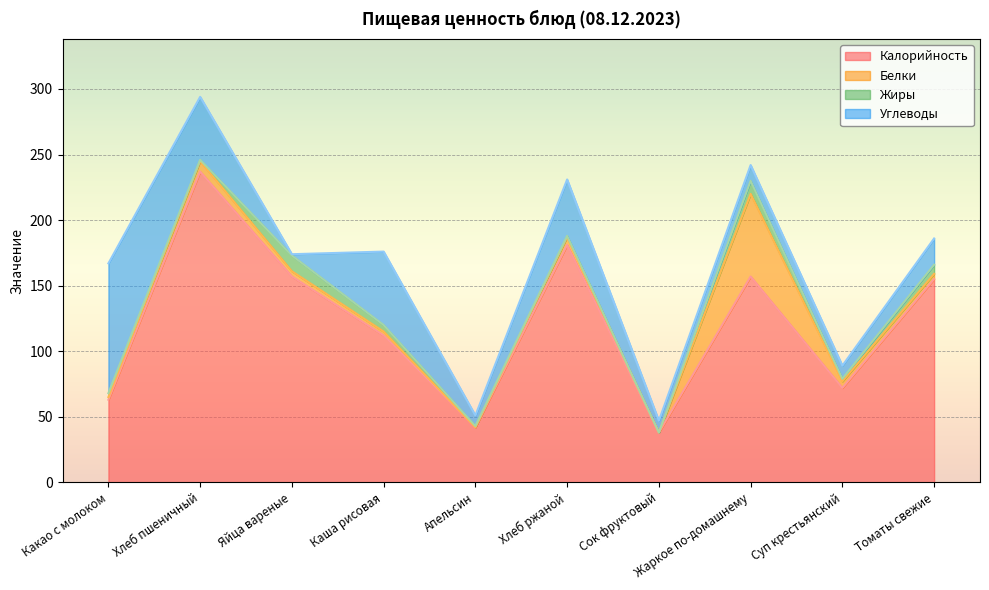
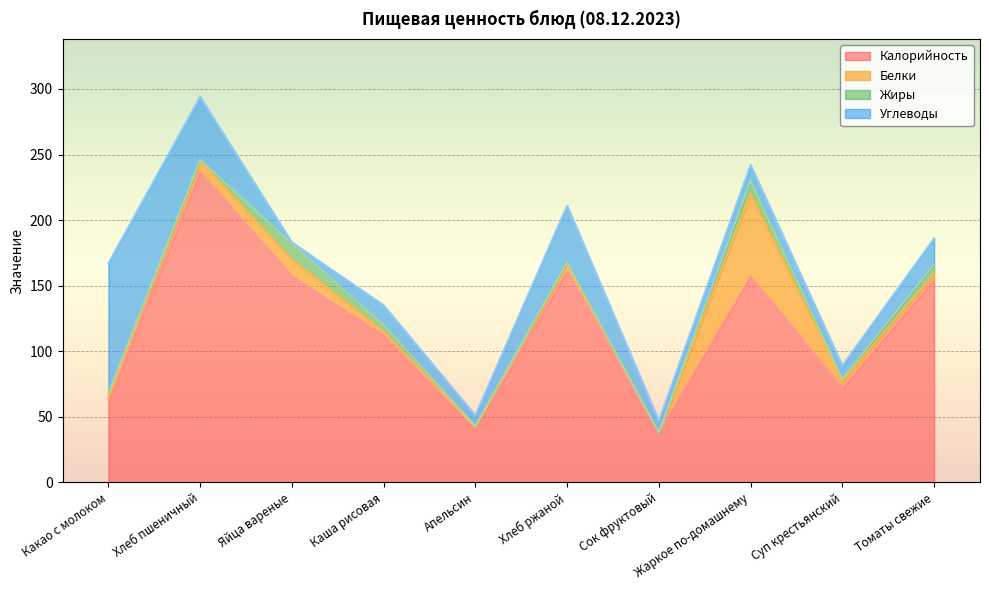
  {
    "Калорийность": {
      "Какао с молоком": 63,
      "Хлеб пшеничный": 237,
      "Яйца вареные": 157,
      "Каша рисовая": 112,
-     "Хлеб ржаной": 181,
+     "Хлеб ржаной": 161,
      "Жаркое по-домашнему": 157,
      "Суп крестьянский": 72,
      "Томаты свежие": 155
    },
    "Белки": {
      "Какао с молоком": 2,
-     "Яйца вареные": 4,
+     "Яйца вареные": 13,
      "Каша рисовая": 3,
      "Жаркое по-домашнему": 63,
      "Суп крестьянский": 5,
      "Томаты свежие": 4
    },
    "Жиры": {
      "Какао с молоком": 3,
      "Каша рисовая": 5,
      "Жаркое по-домашнему": 10,
      "Суп крестьянский": 2,
      "Томаты свежие": 7
    },
    "Углеводы": {
      "Какао с молоком": 99,
      "Хлеб пшеничный": 48,
-     "Каша рисовая": 56,
+     "Каша рисовая": 15,
      "Апельсин": 8,
      "Хлеб ржаной": 43,
      "Сок фруктовый": 9,
      "Жаркое по-домашнему": 12,
      "Суп крестьянский": 10,
      "Томаты свежие": 20
    }
  }
